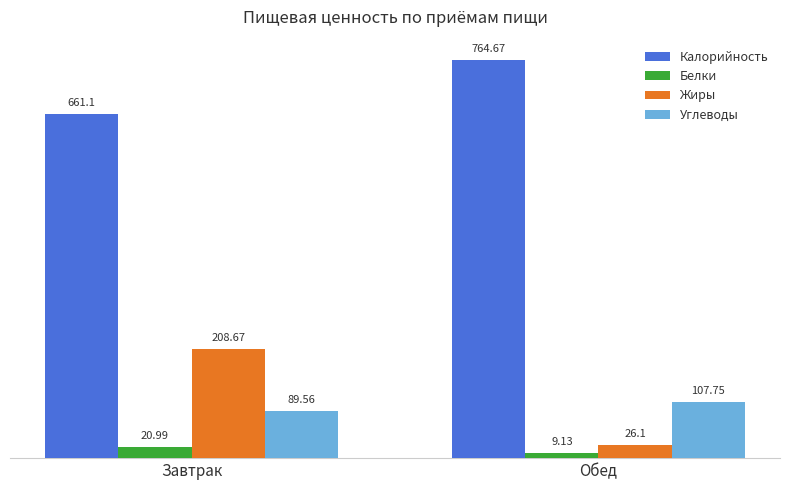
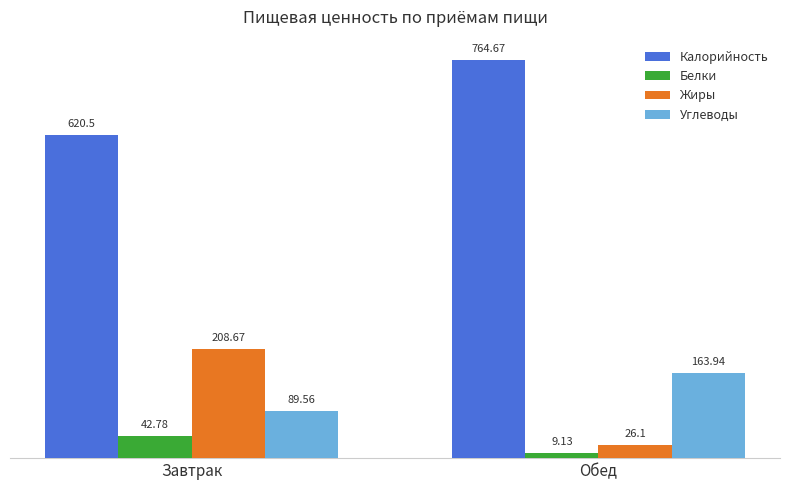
  {
    "Калорийность": {
-     "Завтрак": 661.1,
+     "Завтрак": 620.5,
      "Обед": 764.67
    },
    "Белки": {
-     "Завтрак": 20.99,
+     "Завтрак": 42.78,
      "Обед": 9.13
    },
    "Жиры": {
      "Завтрак": 208.67,
      "Обед": 26.1
    },
    "Углеводы": {
      "Завтрак": 89.56,
-     "Обед": 107.75
+     "Обед": 163.94
    }
  }
